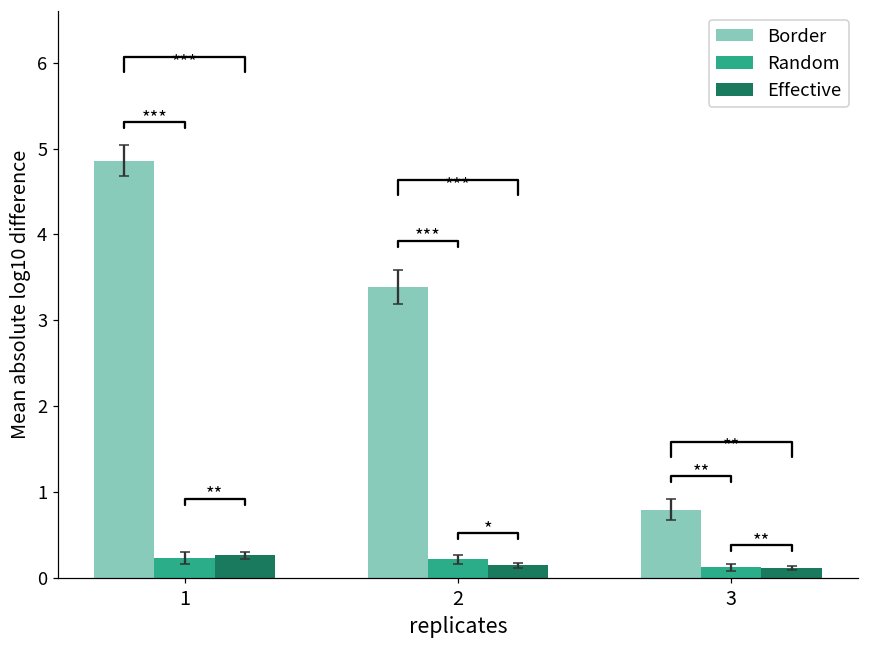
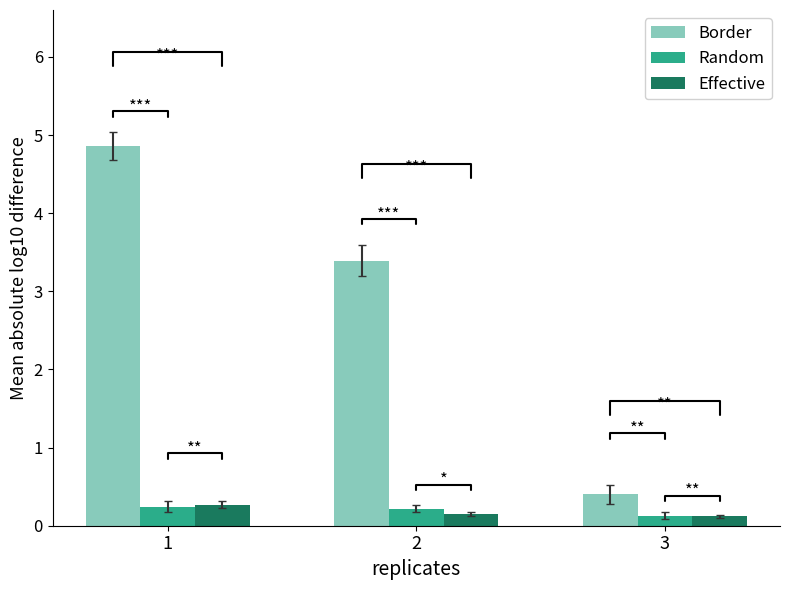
  {
    "Border": {
      "1": 4.9,
      "2": 3.4,
-     "3": 0.8
+     "3": 0.4
    },
    "Random": {
      "1": 0.2,
      "2": 0.2,
      "3": 0.1
    },
    "Effective": {
      "1": 0.3,
      "2": 0.2,
      "3": 0.1
    }
  }
